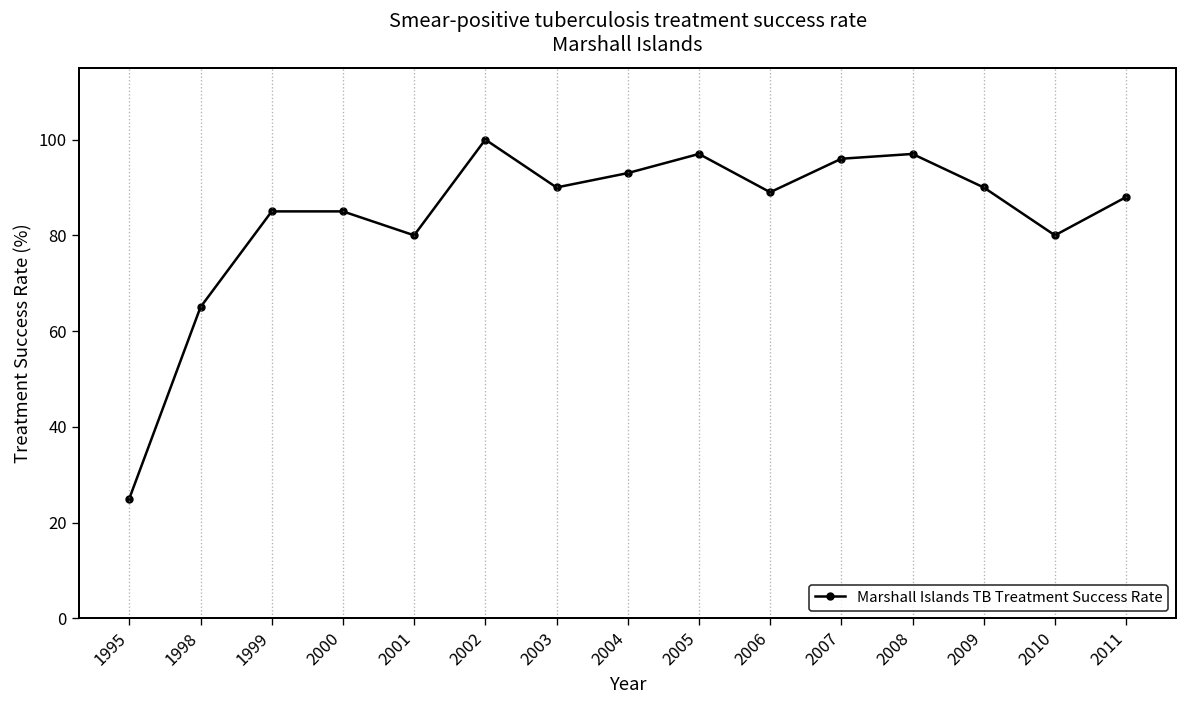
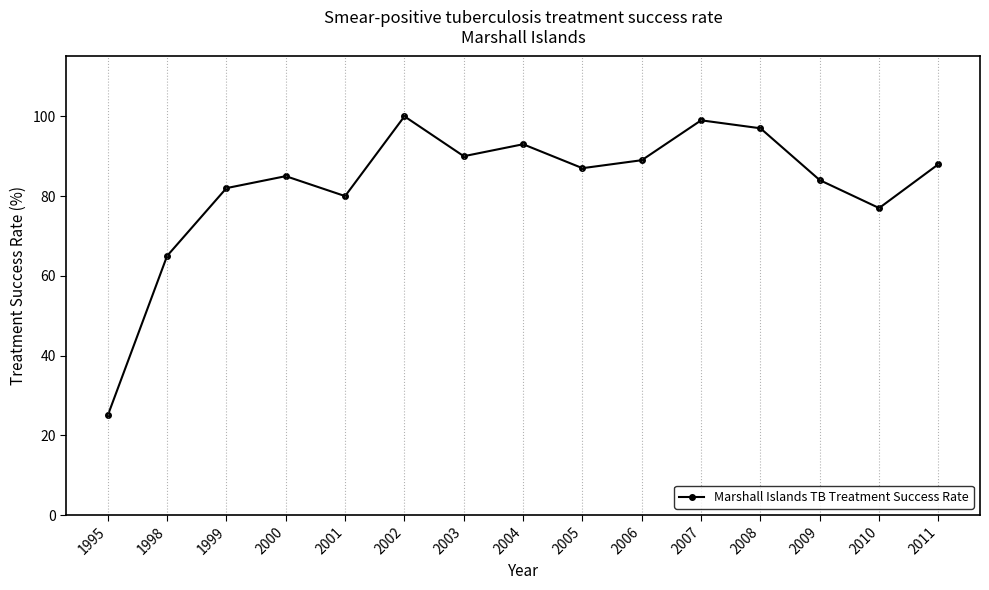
  {
    "1995": 25,
    "1998": 65,
-   "1999": 85,
+   "1999": 82,
    "2000": 85,
    "2001": 80,
    "2002": 100,
    "2003": 90,
    "2004": 93,
-   "2005": 97,
+   "2005": 87,
    "2006": 89,
-   "2007": 96,
+   "2007": 99,
    "2008": 97,
-   "2009": 90,
-   "2010": 80,
+   "2009": 84,
+   "2010": 77,
    "2011": 88
  }
